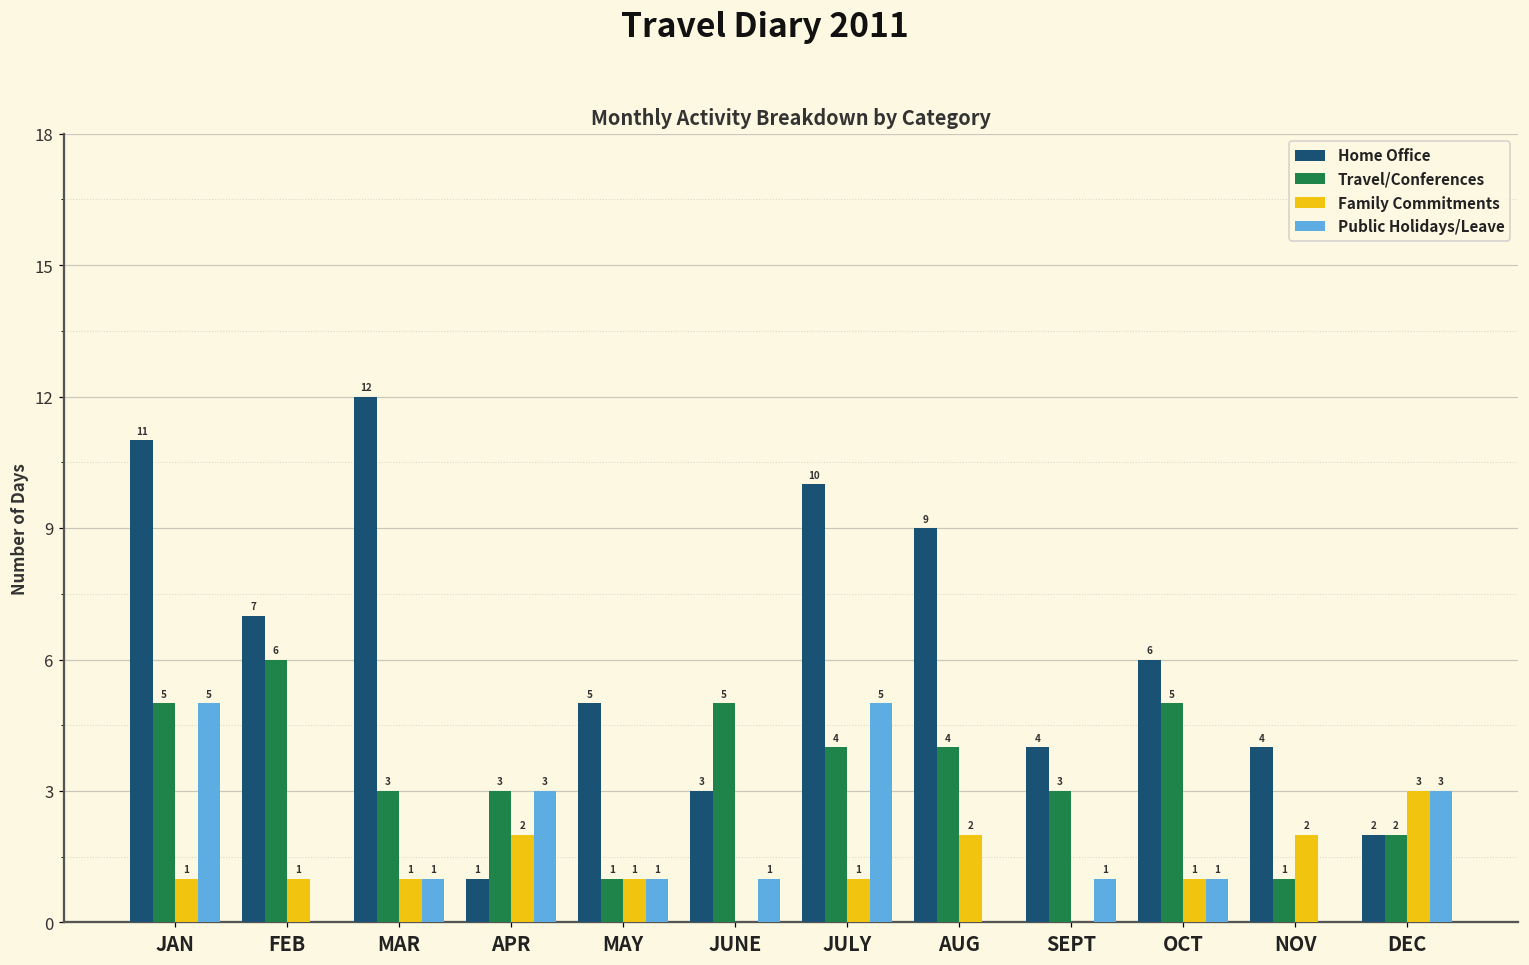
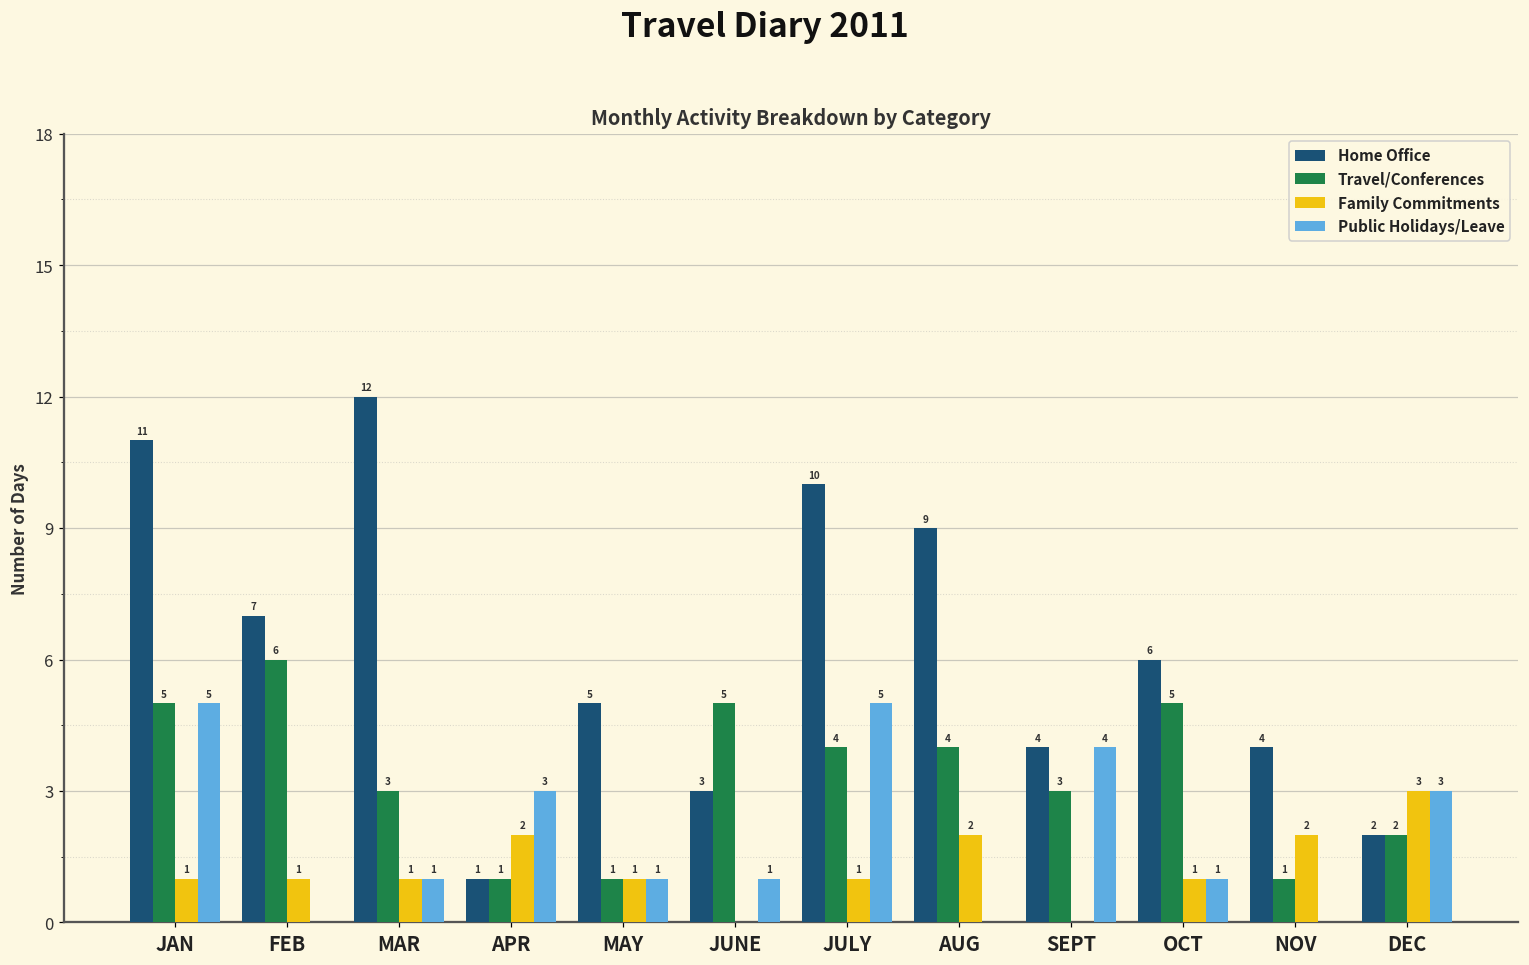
  {
    "Home Office": {
      "JAN": 11,
      "FEB": 7,
      "MAR": 12,
      "APR": 1,
      "MAY": 5,
      "JUNE": 3,
      "JULY": 10,
      "AUG": 9,
      "SEPT": 4,
      "OCT": 6,
      "NOV": 4,
      "DEC": 2
    },
    "Travel/Conferences": {
      "JAN": 5,
      "FEB": 6,
      "MAR": 3,
-     "APR": 3,
+     "APR": 1,
      "MAY": 1,
      "JUNE": 5,
      "JULY": 4,
      "AUG": 4,
      "SEPT": 3,
      "OCT": 5,
      "NOV": 1,
      "DEC": 2
    },
    "Family Commitments": {
      "JAN": 1,
      "FEB": 1,
      "MAR": 1,
      "APR": 2,
      "MAY": 1,
      "JULY": 1,
      "AUG": 2,
      "OCT": 1,
      "NOV": 2,
      "DEC": 3
    },
    "Public Holidays/Leave": {
      "JAN": 5,
      "MAR": 1,
      "APR": 3,
      "MAY": 1,
      "JUNE": 1,
      "JULY": 5,
-     "SEPT": 1,
+     "SEPT": 4,
      "OCT": 1,
      "DEC": 3
    }
  }
